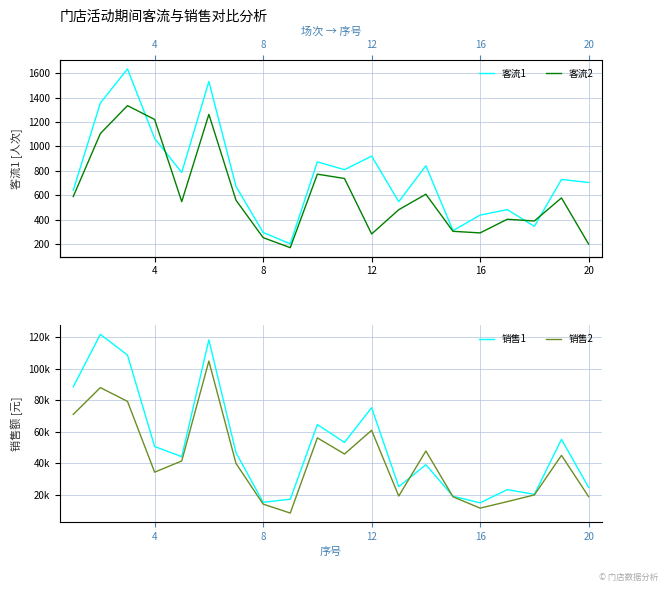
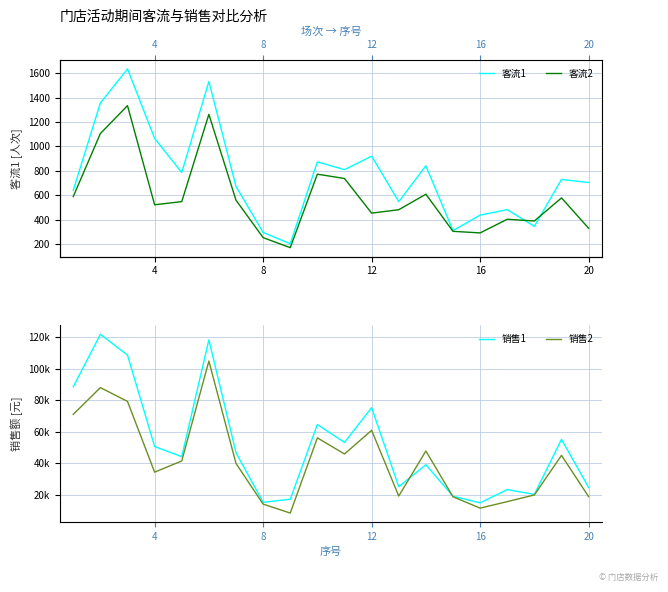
  {
    "门店活动期间客流与销售对比分析": {
      "客流1": {
        "4": 1070,
        "8": 300,
        "12": 920,
        "16": 440,
        "20": 700
      },
      "客流2": {
-       "4": 1220,
+       "4": 520,
        "8": 250,
-       "12": 280,
+       "12": 450,
        "16": 290,
-       "20": 200
+       "20": 330
      }
    }
  }
